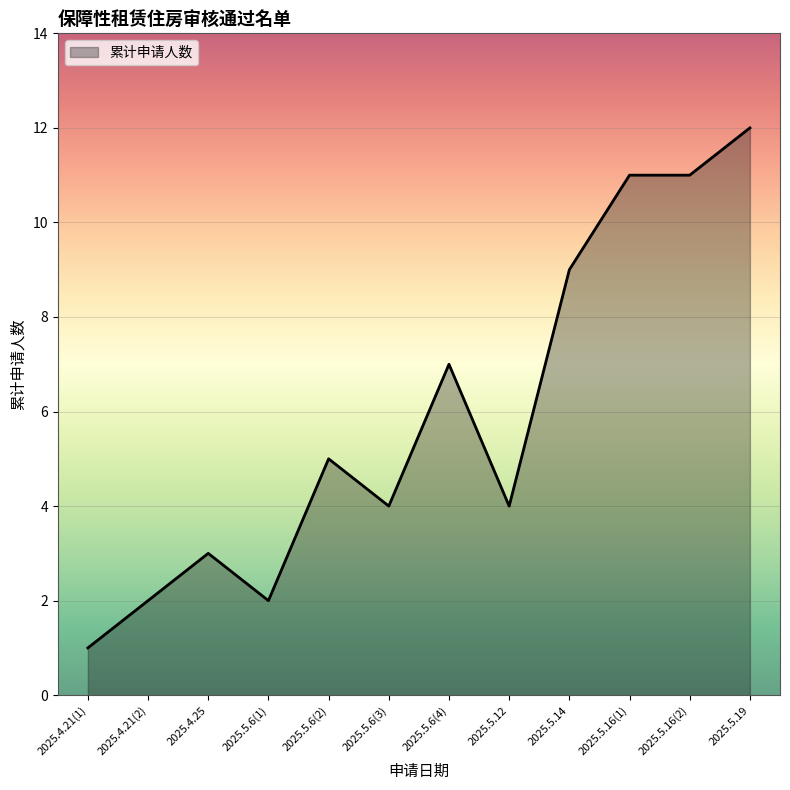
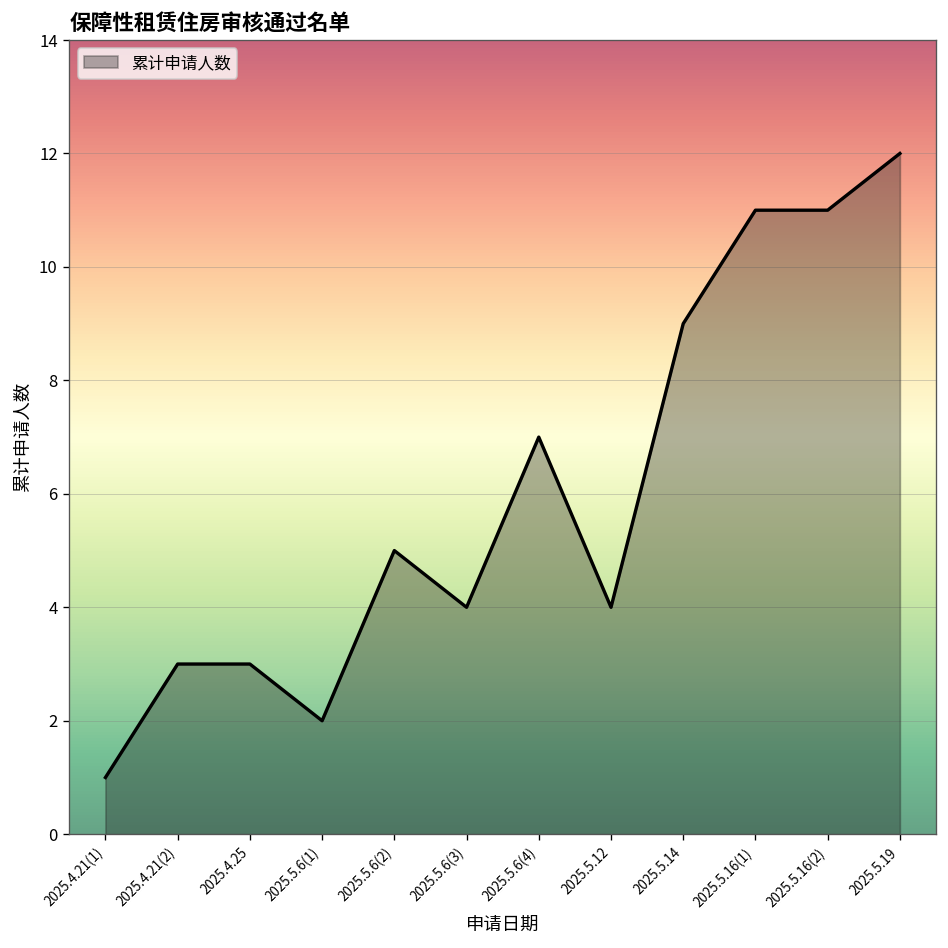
  {
    "2025.4.21(1)": 1,
-   "2025.4.21(2)": 2,
+   "2025.4.21(2)": 3,
    "2025.4.25": 3,
    "2025.5.6(1)": 2,
    "2025.5.6(2)": 5,
    "2025.5.6(3)": 4,
    "2025.5.6(4)": 7,
    "2025.5.12": 4,
    "2025.5.14": 9,
    "2025.5.16(1)": 11,
    "2025.5.16(2)": 11,
    "2025.5.19": 12
  }
